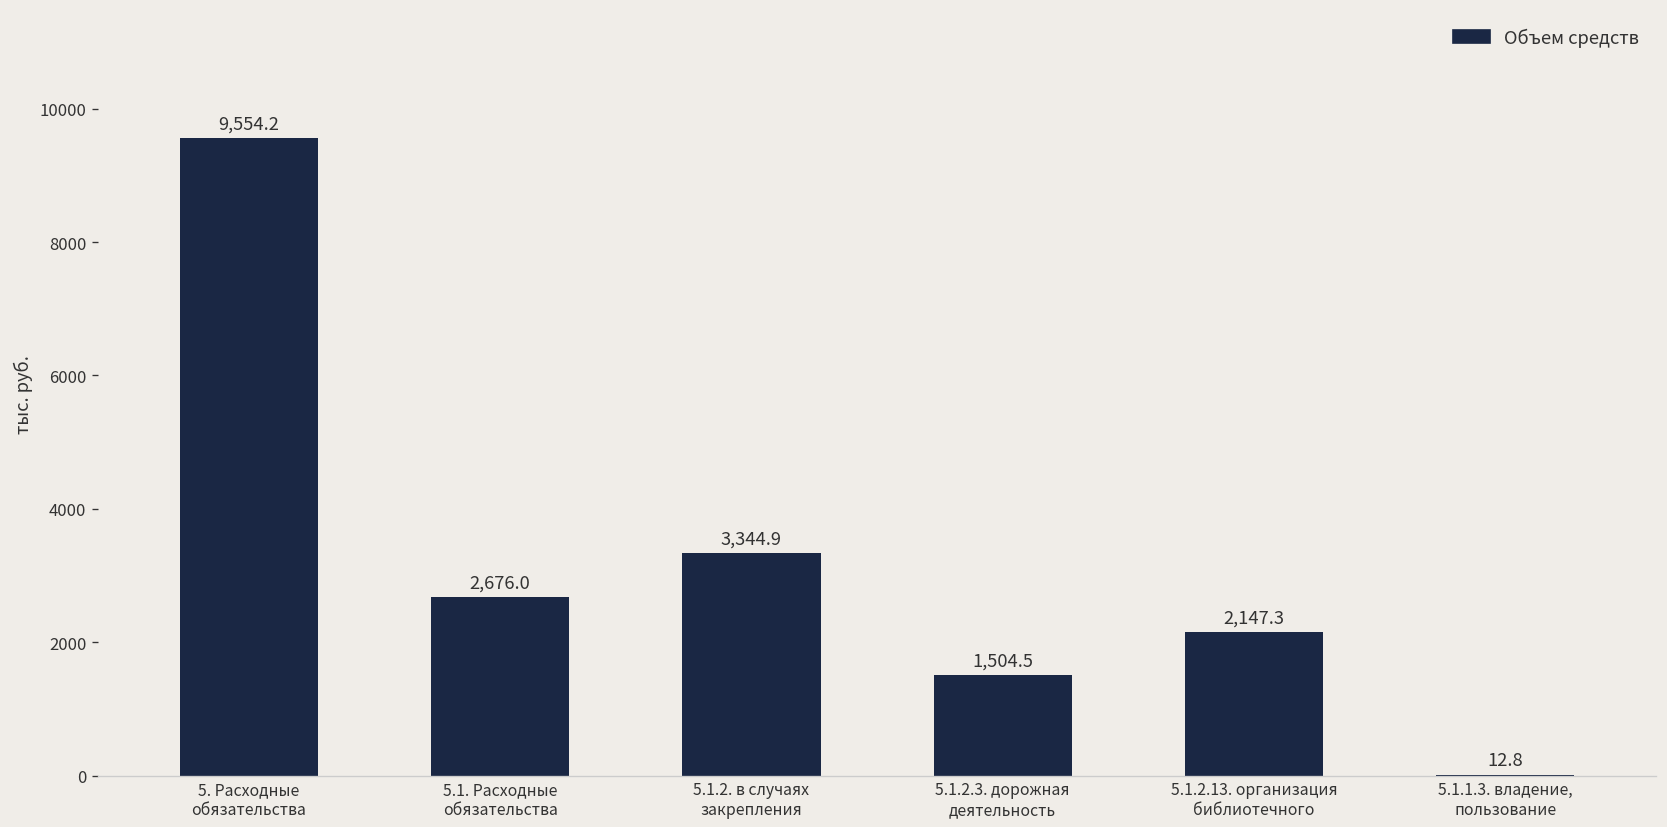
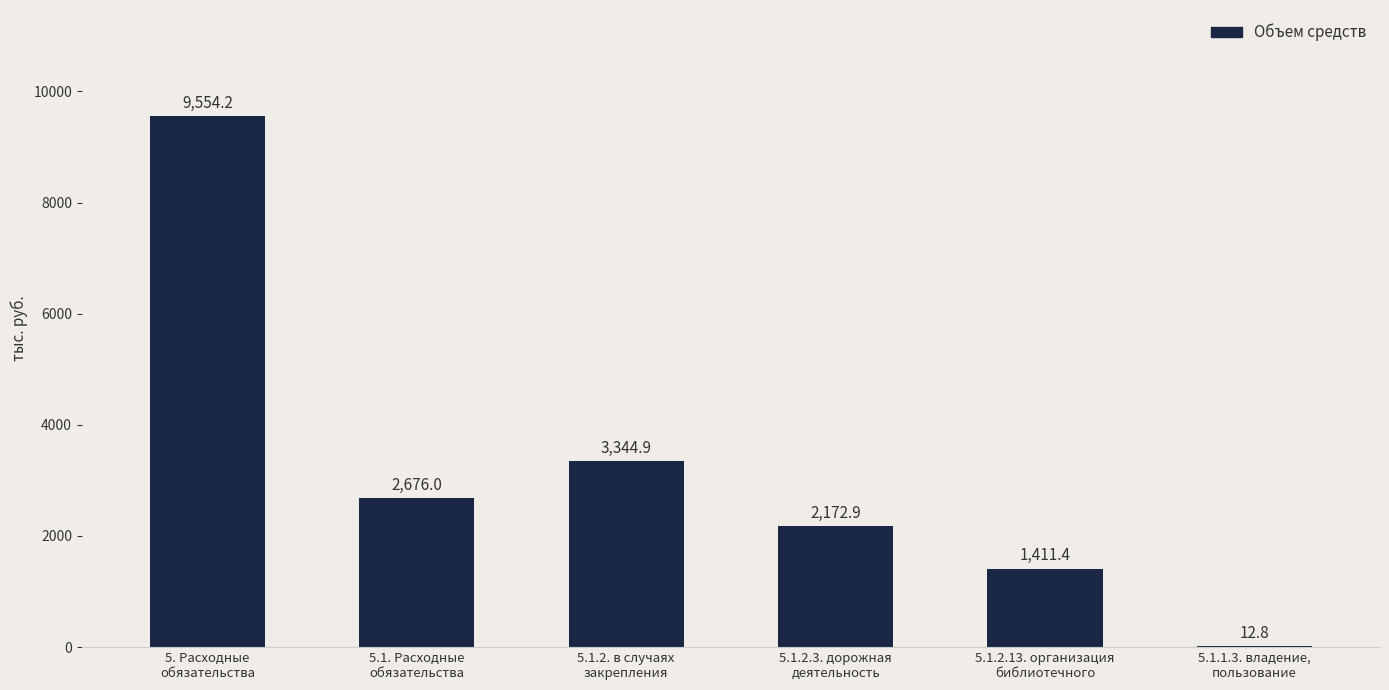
  {
    "5. Расходные обязательства": "9,554.2",
    "5.1. Расходные обязательства": "2,676.0",
    "5.1.2. в случаях закрепления": "3,344.9",
-   "5.1.2.3. дорожная деятельность": "1,504.5",
-   "5.1.2.13. организация библиотечного": "2,147.3",
+   "5.1.2.3. дорожная деятельность": "2,172.9",
+   "5.1.2.13. организация библиотечного": "1,411.4",
    "5.1.1.3. владение, пользование": "12.8"
  }
